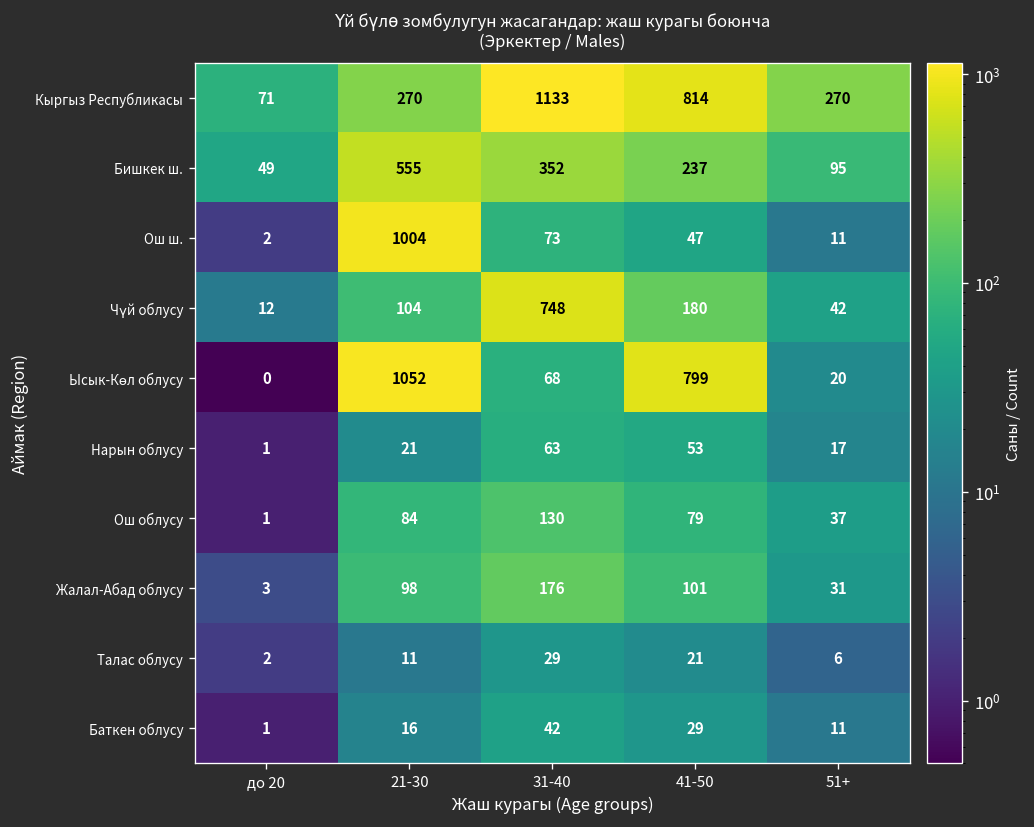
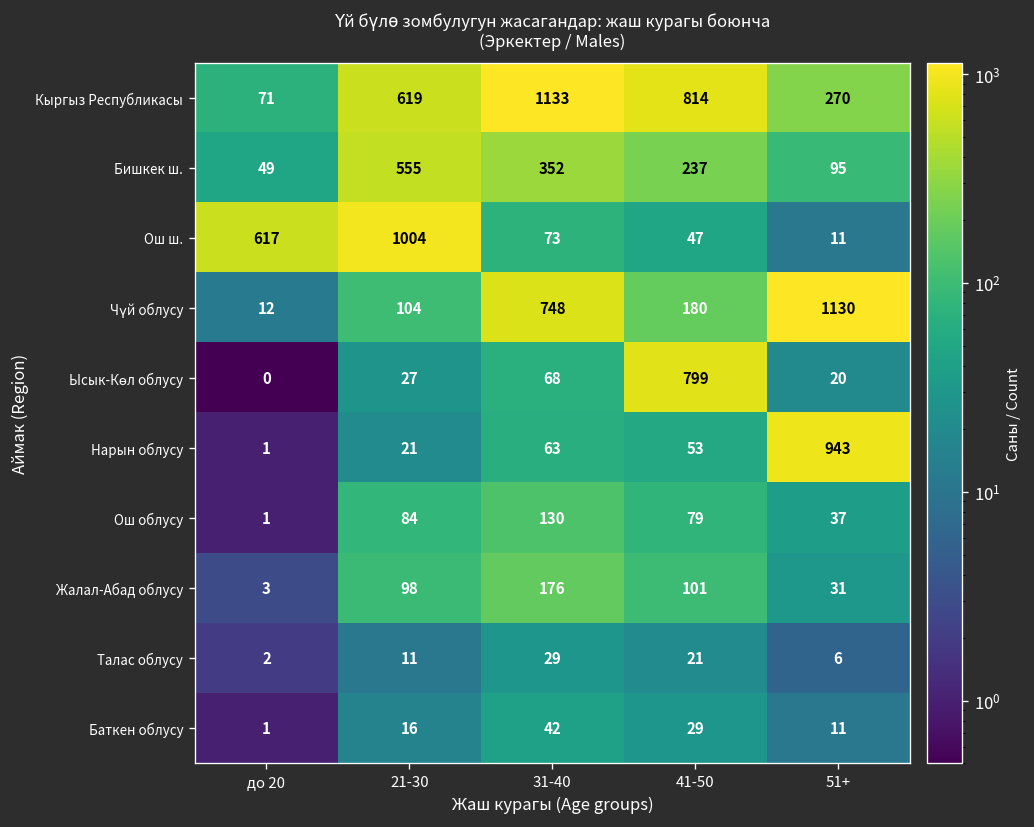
  {
    "Кыргыз Республикасы": {
      "до 20": 71,
-     "21-30": 270,
+     "21-30": 619,
      "31-40": 1133,
      "41-50": 814,
      "51+": 270
    },
    "Бишкек ш.": {
      "до 20": 49,
      "21-30": 555,
      "31-40": 352,
      "41-50": 237,
      "51+": 95
    },
    "Ош ш.": {
-     "до 20": 2,
+     "до 20": 617,
      "21-30": 1004,
      "31-40": 73,
      "41-50": 47,
      "51+": 11
    },
    "Чүй облусу": {
      "до 20": 12,
      "21-30": 104,
      "31-40": 748,
      "41-50": 180,
-     "51+": 42
+     "51+": 1130
    },
    "Ысык-Көл облусу": {
      "до 20": 0,
-     "21-30": 1052,
+     "21-30": 27,
      "31-40": 68,
      "41-50": 799,
      "51+": 20
    },
    "Нарын облусу": {
      "до 20": 1,
      "21-30": 21,
      "31-40": 63,
      "41-50": 53,
-     "51+": 17
+     "51+": 943
    },
    "Ош облусу": {
      "до 20": 1,
      "21-30": 84,
      "31-40": 130,
      "41-50": 79,
      "51+": 37
    },
    "Жалал-Абад облусу": {
      "до 20": 3,
      "21-30": 98,
      "31-40": 176,
      "41-50": 101,
      "51+": 31
    },
    "Талас облусу": {
      "до 20": 2,
      "21-30": 11,
      "31-40": 29,
      "41-50": 21,
      "51+": 6
    },
    "Баткен облусу": {
      "до 20": 1,
      "21-30": 16,
      "31-40": 42,
      "41-50": 29,
      "51+": 11
    }
  }
